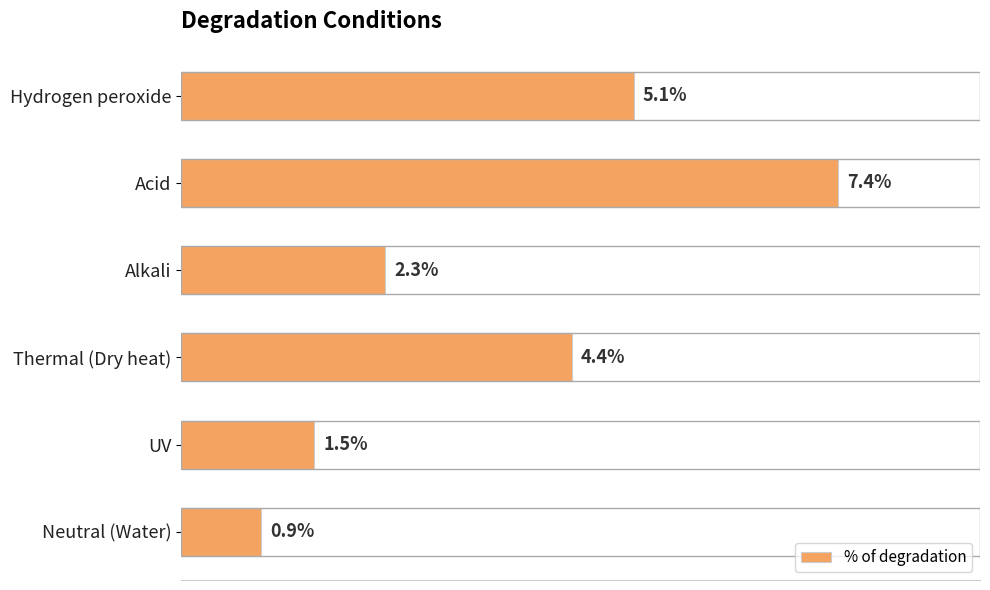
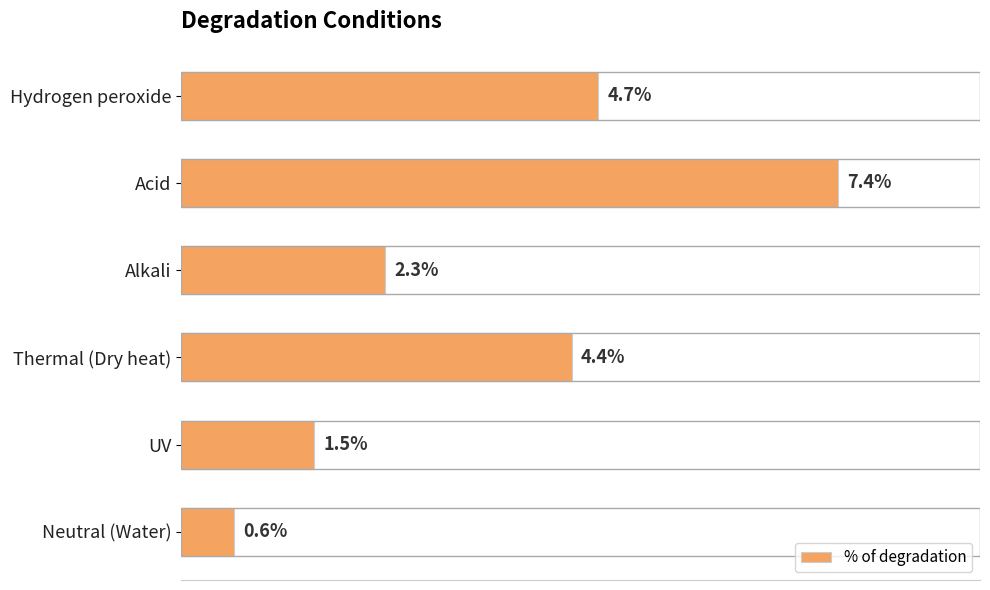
  {
-   "Hydrogen peroxide": "5.1%",
+   "Hydrogen peroxide": "4.7%",
    "Acid": "7.4%",
    "Alkali": "2.3%",
    "Thermal (Dry heat)": "4.4%",
    "UV": "1.5%",
-   "Neutral (Water)": "0.9%"
+   "Neutral (Water)": "0.6%"
  }
